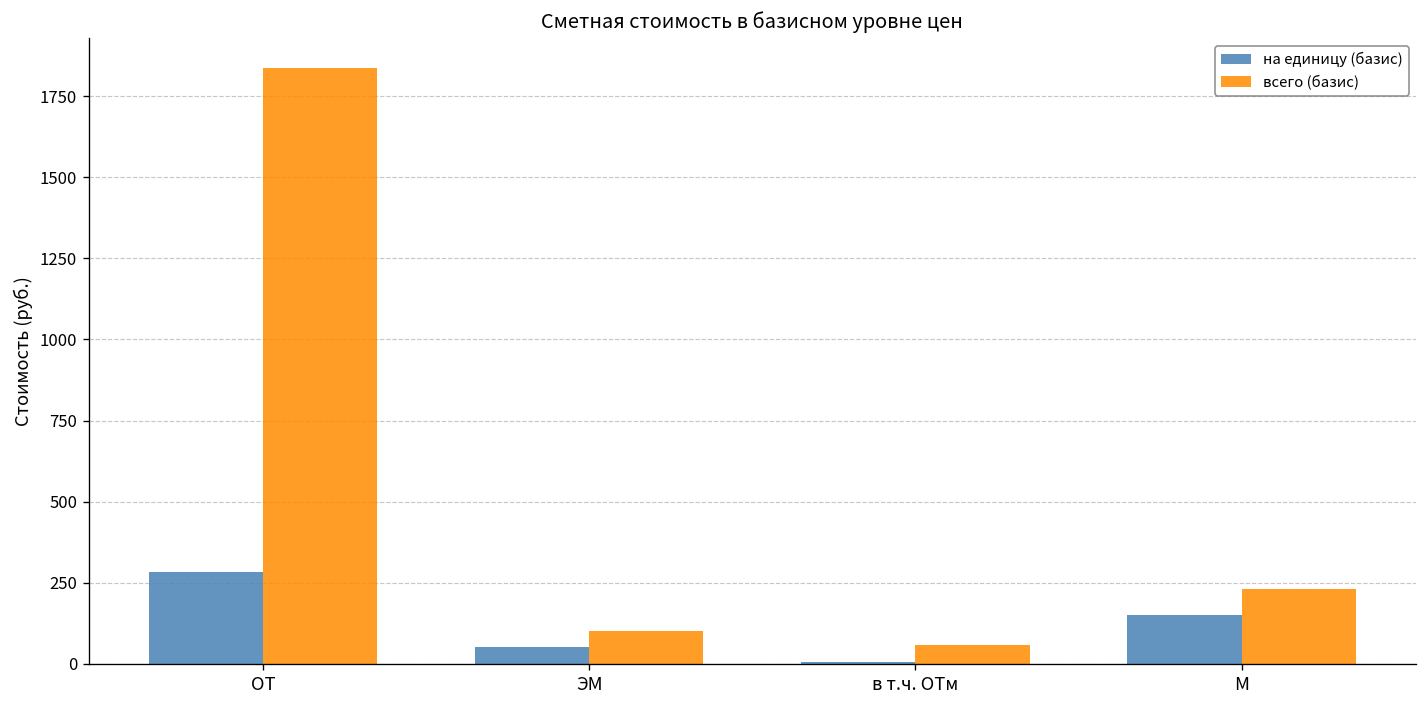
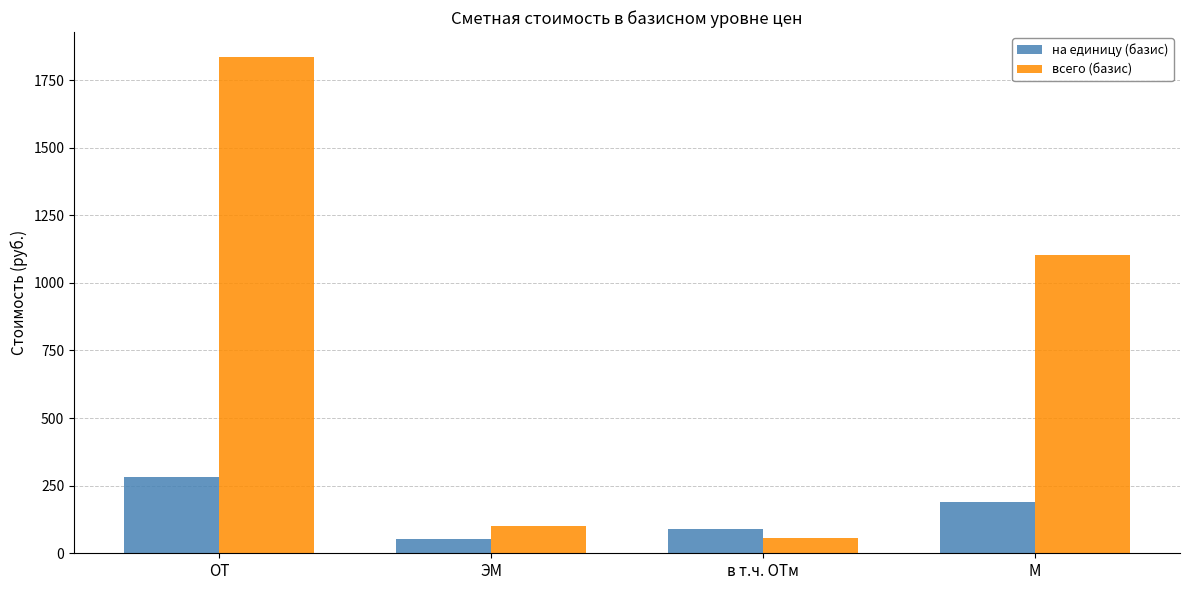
  {
    "на единицу (базис)": {
      "ОТ": 280,
      "ЭМ": 50,
-     "в т.ч. ОТм": 10,
-     "М": 150
+     "в т.ч. ОТм": 90,
+     "М": 190
    },
    "всего (базис)": {
      "ОТ": 1840,
      "ЭМ": 100,
      "в т.ч. ОТм": 60,
-     "М": 230
+     "М": 1100
    }
  }
